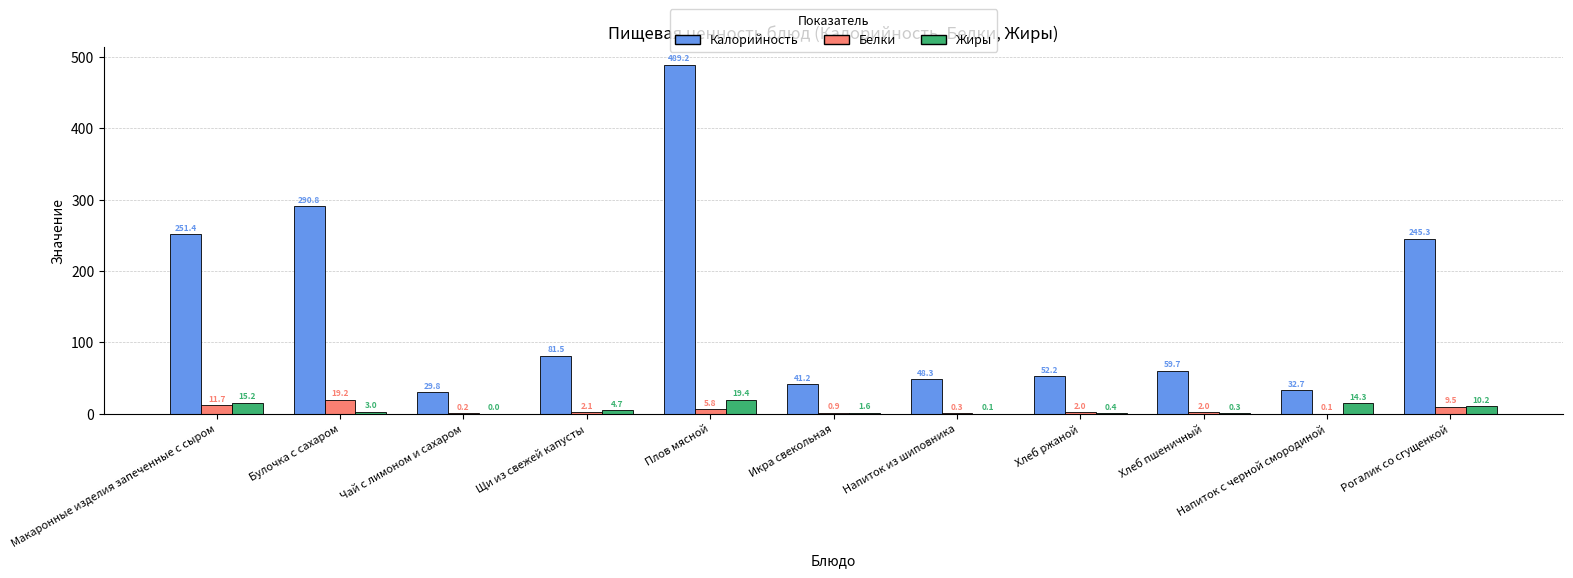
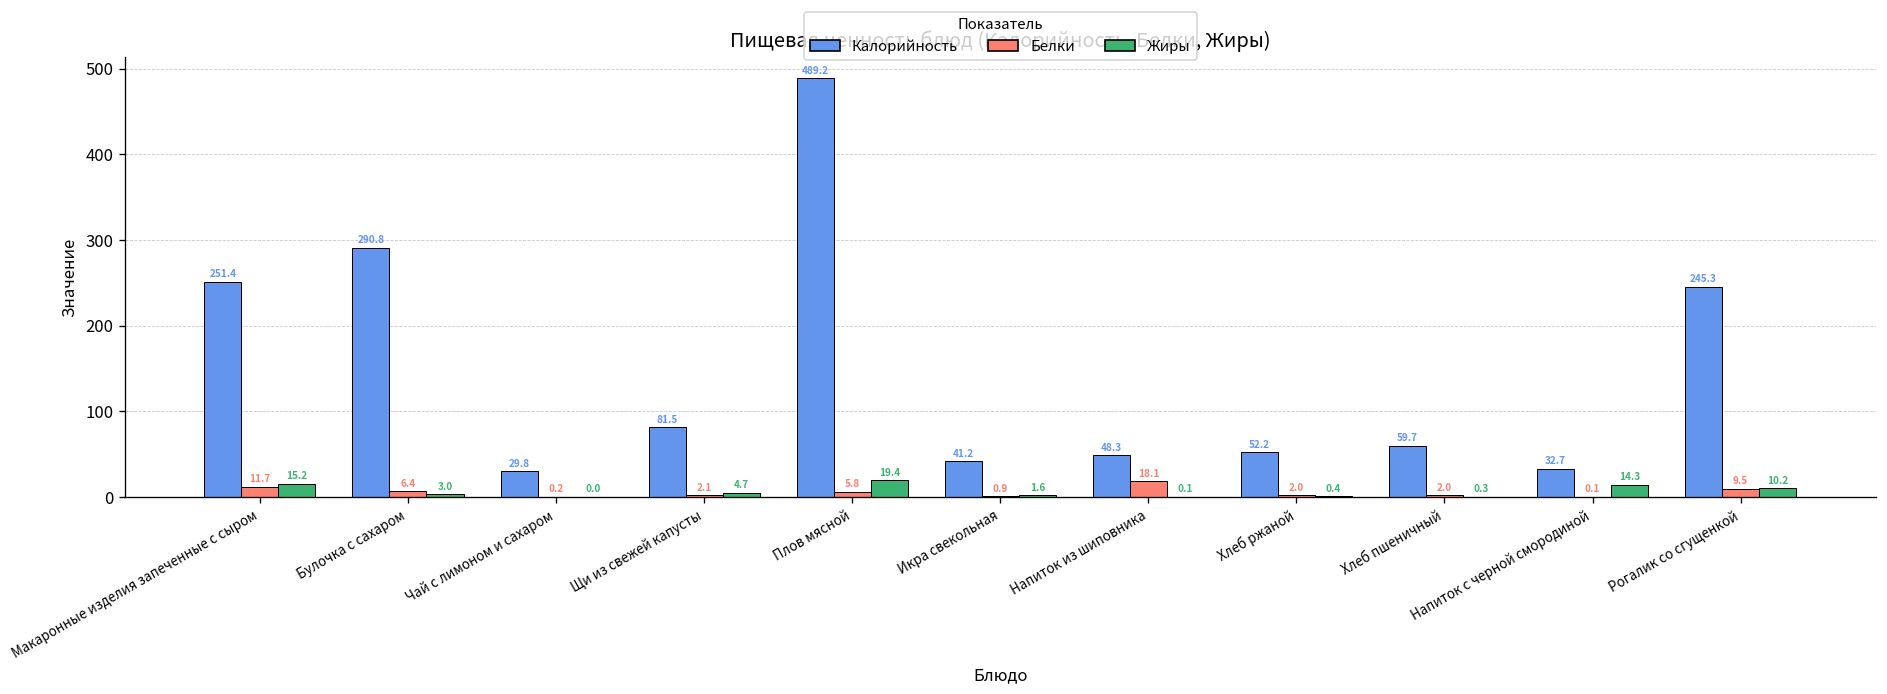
  {
    "Калорийность": {
      "Макаронные изделия запеченные с сыром": 251.4,
      "Булочка с сахаром": 290.8,
      "Чай с лимоном и сахаром": 29.8,
      "Щи из свежей капусты": 81.5,
      "Плов мясной": 489.2,
      "Икра свекольная": 41.2,
      "Напиток из шиповника": 48.3,
      "Хлеб ржаной": 52.2,
      "Хлеб пшеничный": 59.7,
      "Напиток с черной смородиной": 32.7,
      "Рогалик со сгущенкой": 245.3
    },
    "Белки": {
      "Макаронные изделия запеченные с сыром": 11.7,
-     "Булочка с сахаром": 19.2,
+     "Булочка с сахаром": 6.4,
      "Чай с лимоном и сахаром": 0.2,
      "Щи из свежей капусты": 2.1,
      "Плов мясной": 5.8,
      "Икра свекольная": 0.9,
-     "Напиток из шиповника": 0.3,
+     "Напиток из шиповника": 18.1,
      "Хлеб ржаной": 2.0,
      "Хлеб пшеничный": 2.0,
      "Напиток с черной смородиной": 0.1,
      "Рогалик со сгущенкой": 9.5
    },
    "Жиры": {
      "Макаронные изделия запеченные с сыром": 15.2,
      "Булочка с сахаром": 3.0,
      "Чай с лимоном и сахаром": 0.0,
      "Щи из свежей капусты": 4.7,
      "Плов мясной": 19.4,
      "Икра свекольная": 1.6,
      "Напиток из шиповника": 0.1,
      "Хлеб ржаной": 0.4,
      "Хлеб пшеничный": 0.3,
      "Напиток с черной смородиной": 14.3,
      "Рогалик со сгущенкой": 10.2
    }
  }
